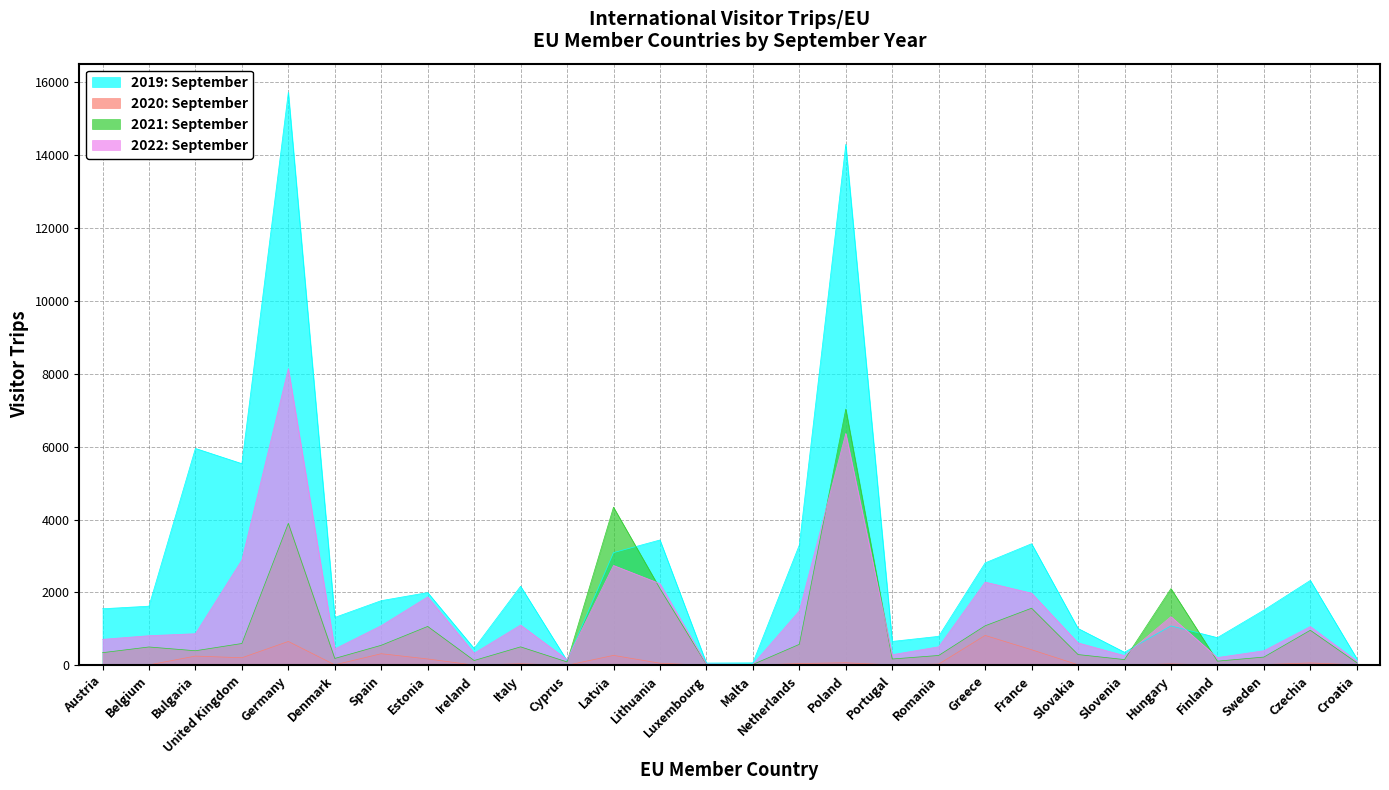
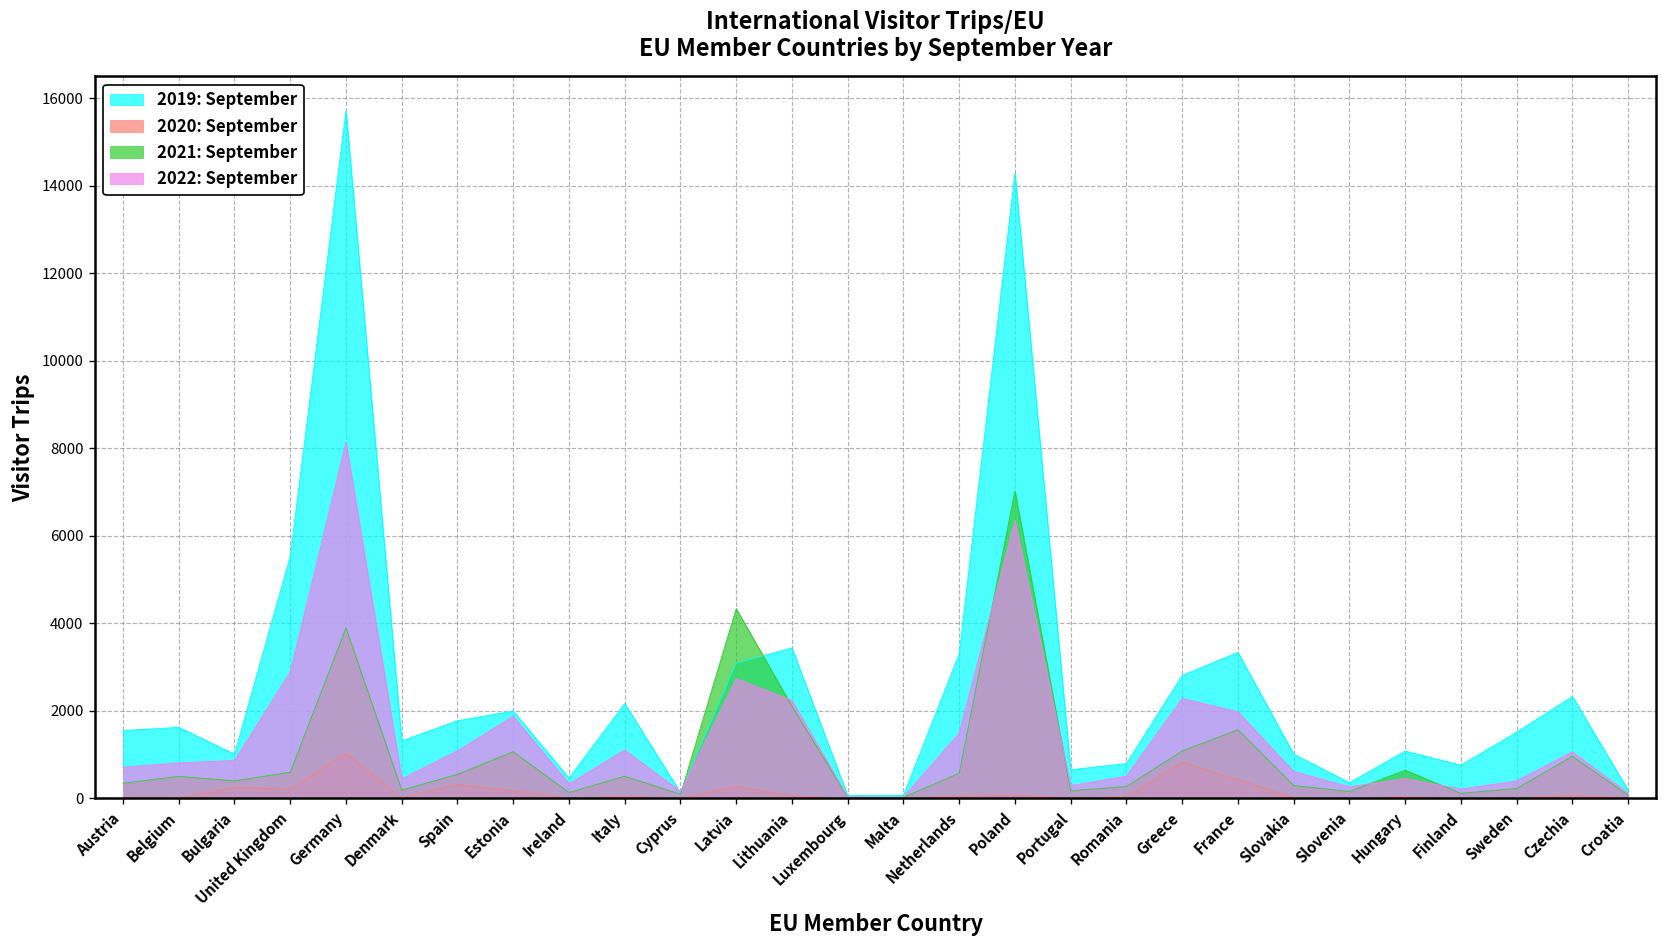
  {
    "2019: September": {
      "Austria": 1600,
      "Belgium": 1600,
-     "Bulgaria": 6000,
+     "Bulgaria": 1000,
      "United Kingdom": 5500,
      "Germany": 15700,
      "Denmark": 1300,
      "Spain": 1800,
      "Estonia": 2000,
      "Ireland": 500,
      "Italy": 2200,
      "Latvia": 3100,
      "Lithuania": 3400,
      "Netherlands": 3300,
      "Poland": 14300,
      "Portugal": 700,
      "Romania": 800,
      "Greece": 2800,
      "France": 3300,
      "Slovakia": 1000,
      "Slovenia": 400,
      "Hungary": 1100,
      "Finland": 800,
      "Sweden": 1500,
      "Czechia": 2300
    },
    "2020: September": {
      "Austria": 0,
      "Belgium": 0,
      "Bulgaria": 300,
      "United Kingdom": 200,
-     "Germany": 700,
+     "Germany": 1000,
      "Denmark": 0,
      "Spain": 300,
      "Estonia": 200,
      "Ireland": 0,
      "Italy": 0,
      "Cyprus": 0,
      "Latvia": 300,
      "Lithuania": 100,
      "Netherlands": 100,
      "Poland": 100,
      "Portugal": 0,
      "Romania": 0,
      "Greece": 800,
      "France": 400,
      "Slovakia": 0,
      "Slovenia": 0,
      "Hungary": 0,
      "Finland": 0,
      "Sweden": 0,
      "Czechia": 100
    },
    "2021: September": {
      "Austria": 300,
      "Belgium": 500,
      "Bulgaria": 400,
      "United Kingdom": 600,
      "Germany": 3900,
      "Denmark": 200,
      "Spain": 600,
      "Estonia": 1100,
      "Ireland": 100,
      "Italy": 500,
      "Latvia": 4300,
      "Lithuania": 2100,
      "Netherlands": 600,
      "Poland": 7000,
      "Portugal": 200,
      "Romania": 300,
      "Greece": 1100,
      "France": 1600,
      "Slovakia": 300,
      "Slovenia": 200,
-     "Hungary": 2100,
+     "Hungary": 600,
      "Finland": 100,
      "Sweden": 200,
      "Czechia": 1000
    },
    "2022: September": {
      "Austria": 700,
      "Belgium": 800,
      "Bulgaria": 900,
      "United Kingdom": 2900,
      "Germany": 8100,
      "Denmark": 500,
      "Spain": 1100,
      "Estonia": 1900,
      "Ireland": 300,
      "Italy": 1100,
      "Latvia": 2700,
      "Lithuania": 2200,
      "Netherlands": 1500,
      "Poland": 6400,
      "Portugal": 300,
      "Romania": 500,
      "Greece": 2300,
      "France": 2000,
      "Slovakia": 600,
      "Slovenia": 300,
-     "Hungary": 1300,
+     "Hungary": 500,
      "Finland": 200,
      "Sweden": 400,
      "Czechia": 1100
    }
  }
